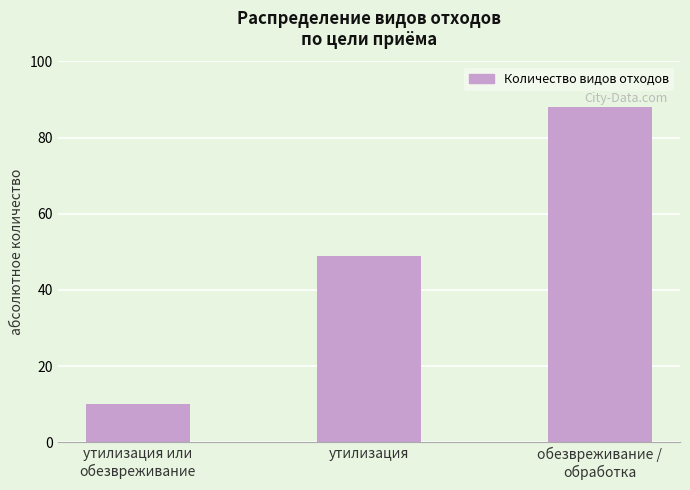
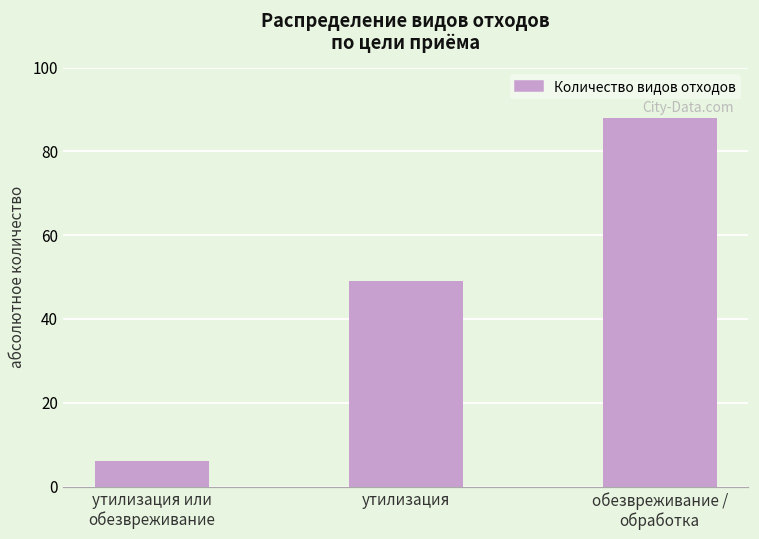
  {
-   "утилизация или обезвреживание": 10,
+   "утилизация или обезвреживание": 6,
    "утилизация": 49,
    "обезвреживание / обработка": 88
  }
